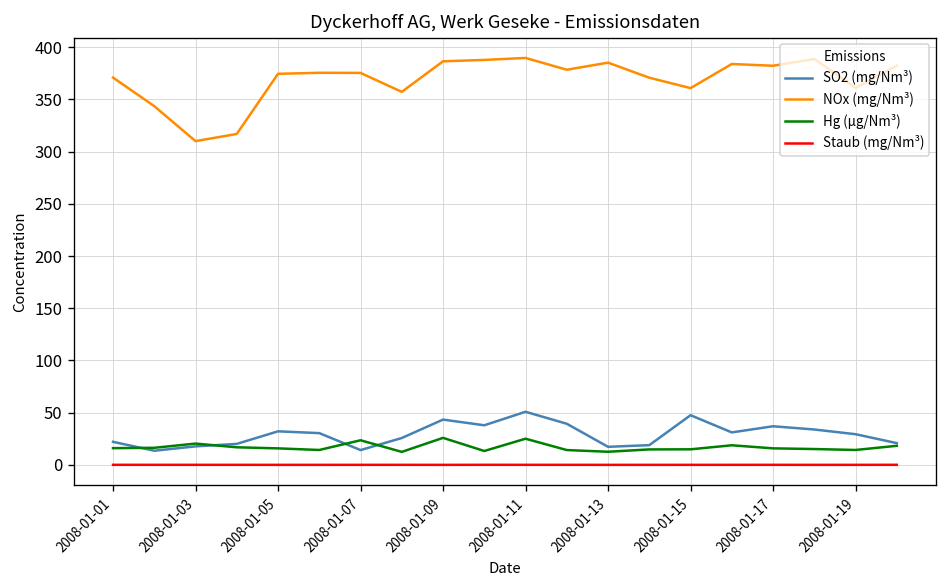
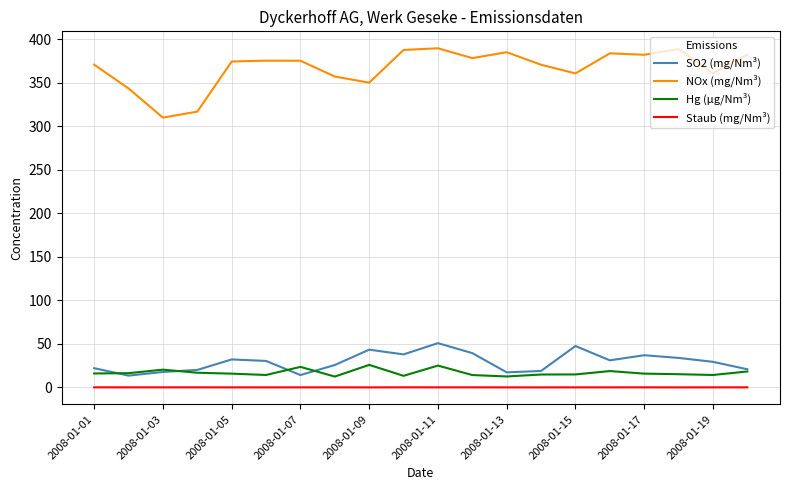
  {
    "SO2 (mg/Nm³)": {
      "2008-01-01": 20,
      "2008-01-05": 30,
      "2008-01-07": 10,
      "2008-01-09": 40,
      "2008-01-11": 50,
      "2008-01-13": 20,
      "2008-01-15": 50,
      "2008-01-17": 40,
      "2008-01-19": 30
    },
    "NOx (mg/Nm³)": {
      "2008-01-01": 370,
      "2008-01-03": 310,
      "2008-01-05": 370,
      "2008-01-07": 380,
-     "2008-01-09": 390,
+     "2008-01-09": 350,
      "2008-01-11": 390,
      "2008-01-13": 390,
      "2008-01-15": 360,
      "2008-01-17": 380
    },
    "Hg (µg/Nm³)": {
      "2008-01-01": 20,
      "2008-01-05": 20,
      "2008-01-07": 20,
      "2008-01-09": 30,
      "2008-01-11": 30,
      "2008-01-13": 10,
      "2008-01-15": 10,
      "2008-01-17": 20,
      "2008-01-19": 10
    },
    "Staub (mg/Nm³)": {
      "2008-01-01": 0,
      "2008-01-03": 0,
      "2008-01-05": 0,
      "2008-01-07": 0,
      "2008-01-09": 0,
      "2008-01-11": 0,
      "2008-01-13": 0,
      "2008-01-15": 0,
      "2008-01-17": 0,
      "2008-01-19": 0
    }
  }
